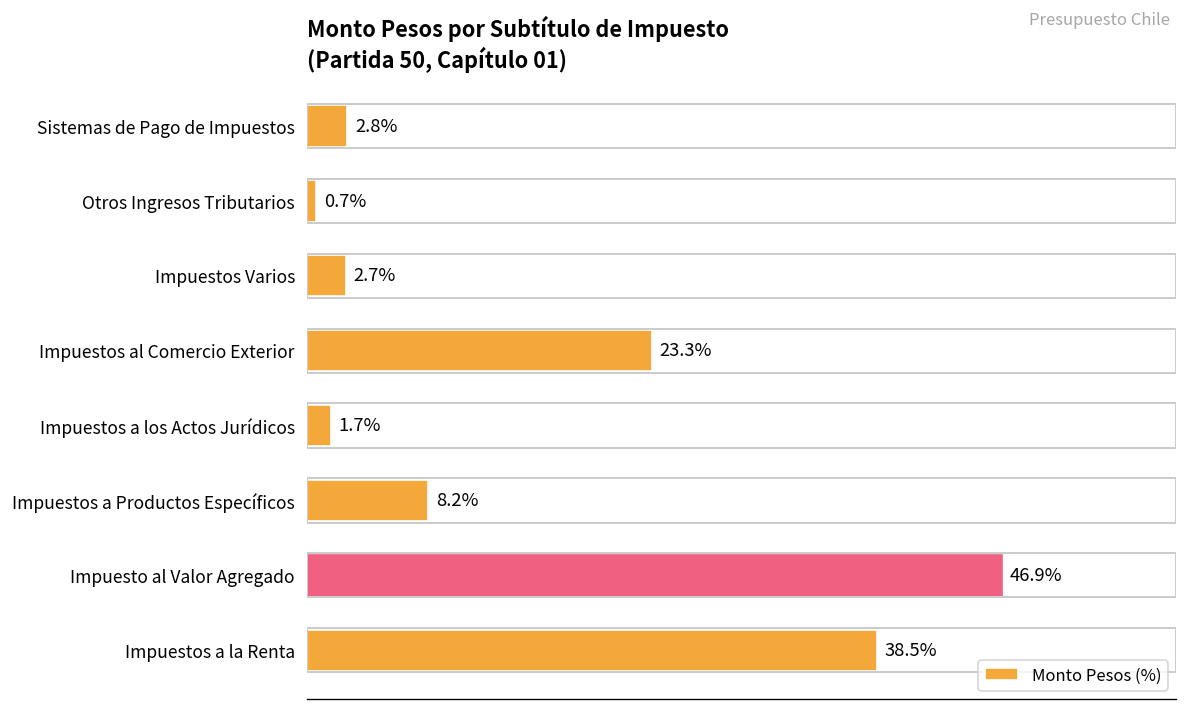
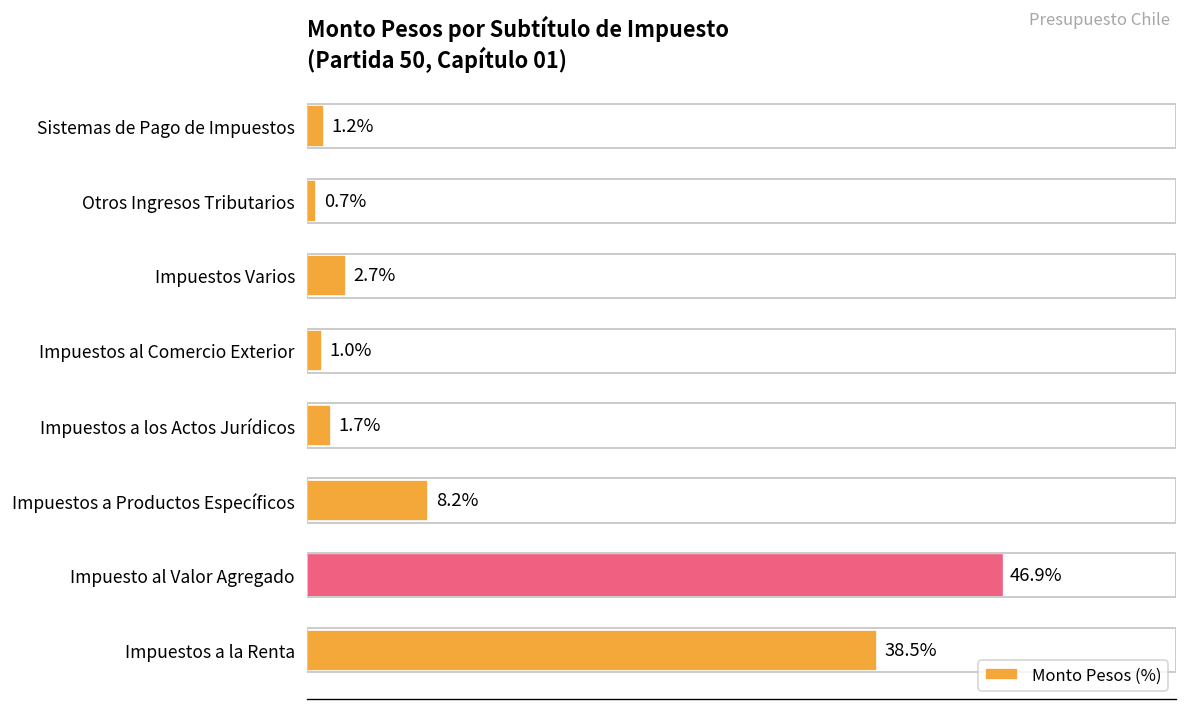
  {
-   "Sistemas de Pago de Impuestos": "2.8%",
+   "Sistemas de Pago de Impuestos": "1.2%",
    "Otros Ingresos Tributarios": "0.7%",
    "Impuestos Varios": "2.7%",
-   "Impuestos al Comercio Exterior": "23.3%",
+   "Impuestos al Comercio Exterior": "1.0%",
    "Impuestos a los Actos Jurídicos": "1.7%",
    "Impuestos a Productos Específicos": "8.2%",
    "Impuesto al Valor Agregado": "46.9%",
    "Impuestos a la Renta": "38.5%"
  }
